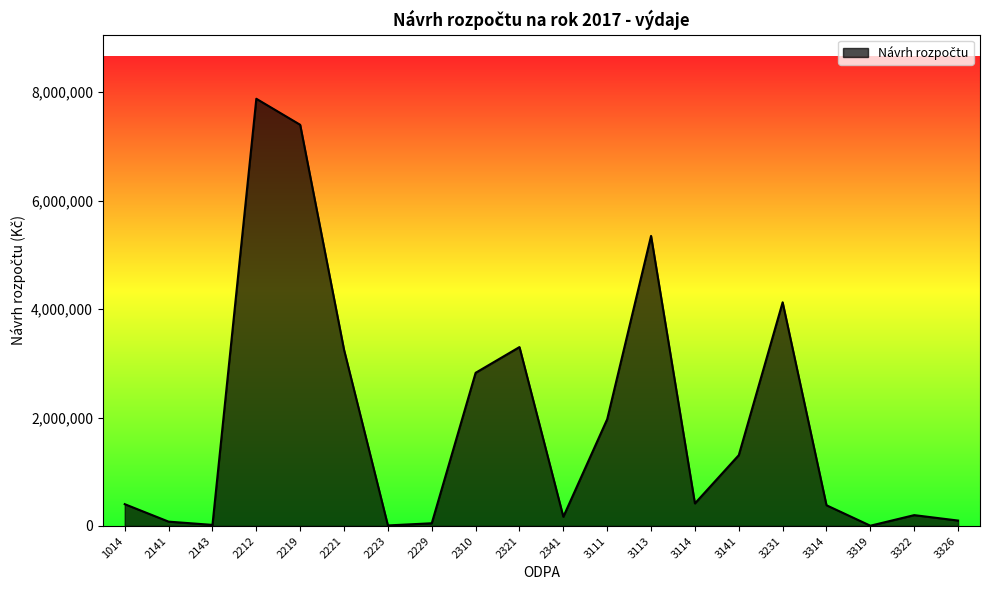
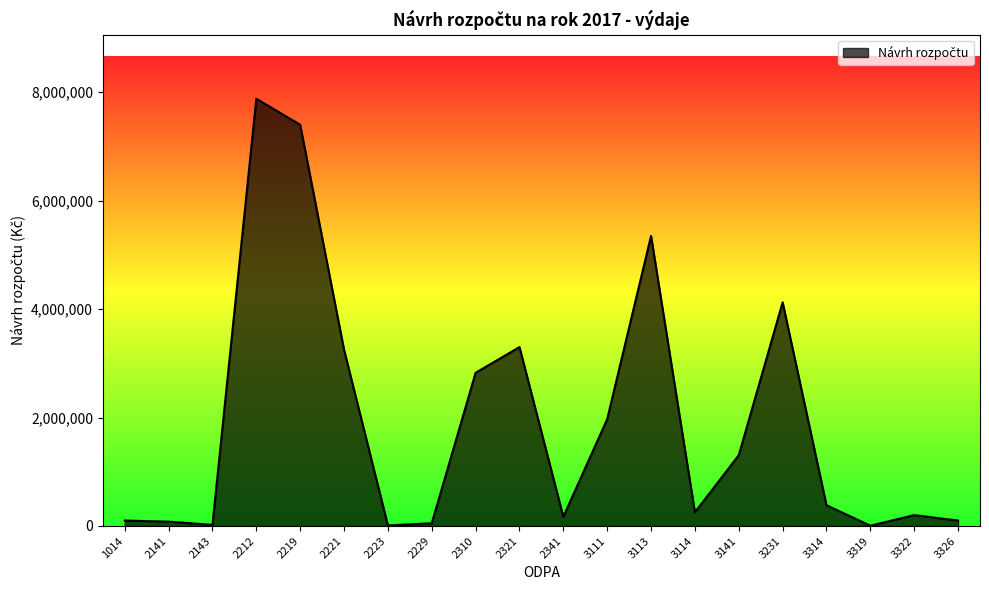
  {
-   "1014": "400,000",
+   "1014": "100,000",
    "2141": "100,000",
    "2143": "0",
    "2212": "7,900,000",
    "2219": "7,400,000",
    "2221": "3,300,000",
    "2223": "0",
    "2229": "100,000",
    "2310": "2,800,000",
    "2321": "3,300,000",
    "2341": "200,000",
    "3111": "2,000,000",
    "3113": "5,400,000",
-   "3114": "400,000",
+   "3114": "300,000",
    "3141": "1,300,000",
    "3231": "4,100,000",
    "3314": "400,000",
    "3319": "0",
    "3322": "200,000",
    "3326": "100,000"
  }
